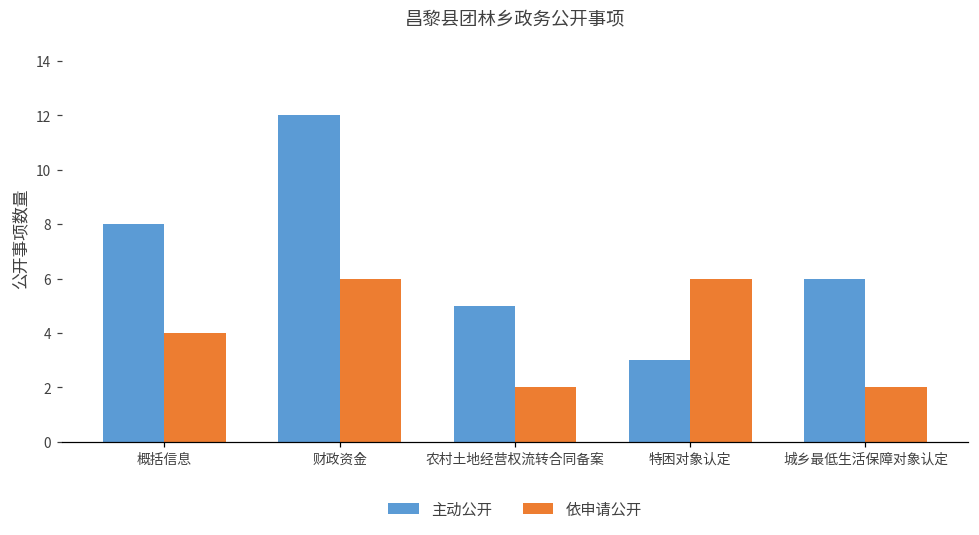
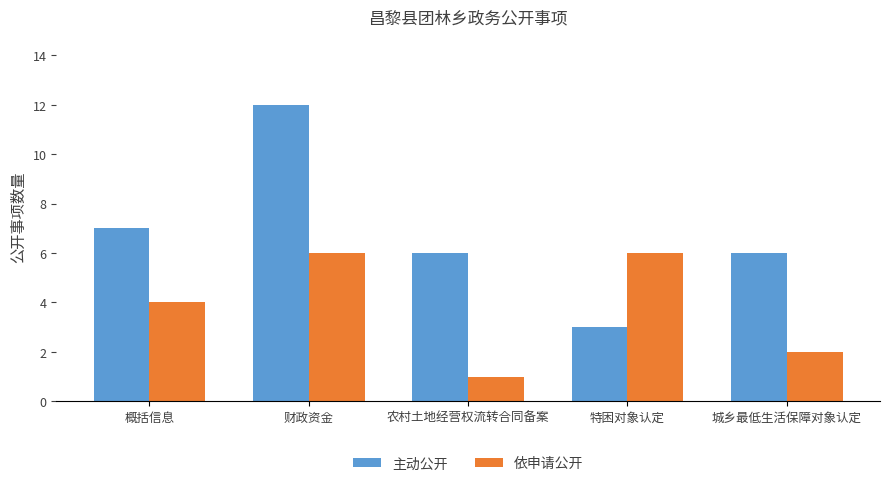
  {
    "主动公开": {
-     "概括信息": 8,
+     "概括信息": 7,
      "财政资金": 12,
-     "农村土地经营权流转合同备案": 5,
+     "农村土地经营权流转合同备案": 6,
      "特困对象认定": 3,
      "城乡最低生活保障对象认定": 6
    },
    "依申请公开": {
      "概括信息": 4,
      "财政资金": 6,
-     "农村土地经营权流转合同备案": 2,
+     "农村土地经营权流转合同备案": 1,
      "特困对象认定": 6,
      "城乡最低生活保障对象认定": 2
    }
  }
